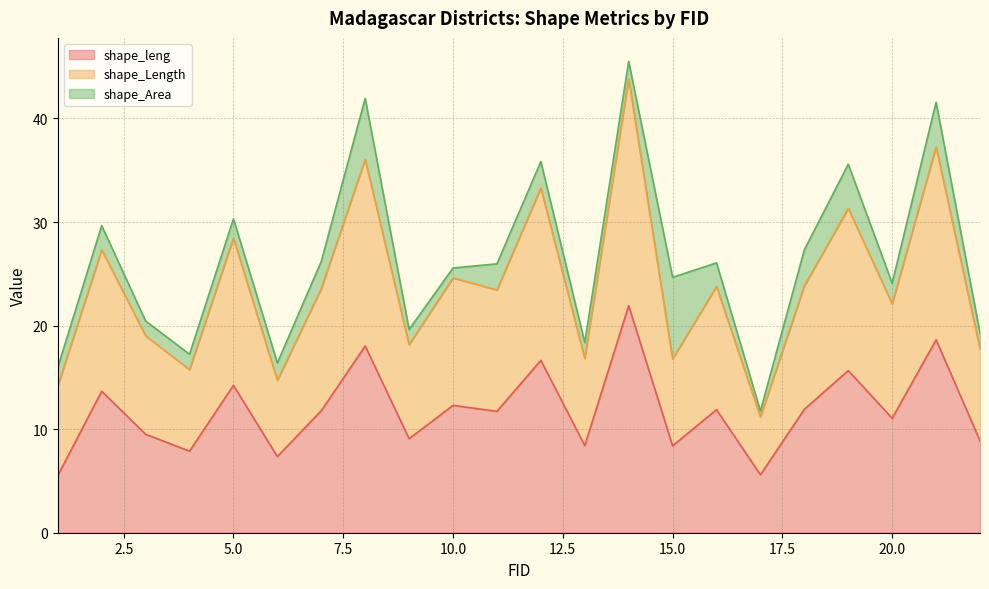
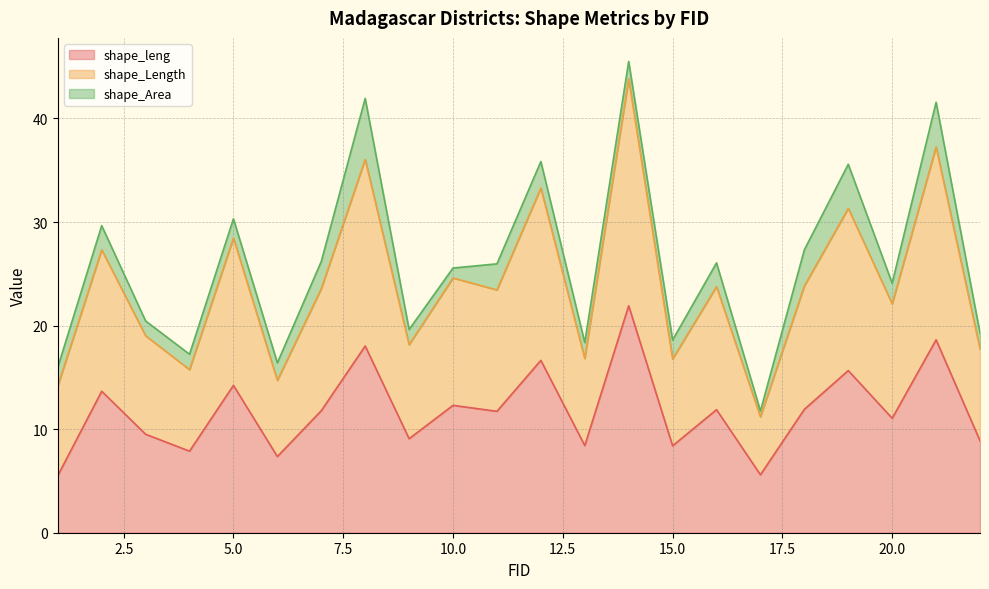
  {
    "shape_Area": {
      "5.0": 1.9,
      "10.0": 1.0,
-     "15.0": 7.9,
+     "15.0": 1.8,
      "20.0": 2.0
    }
  }
